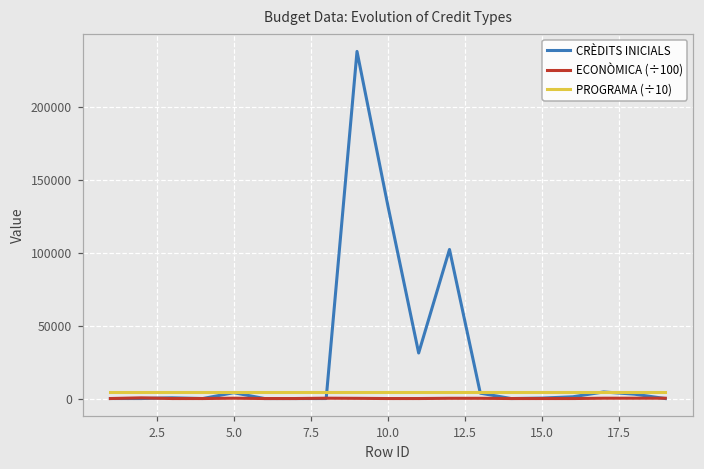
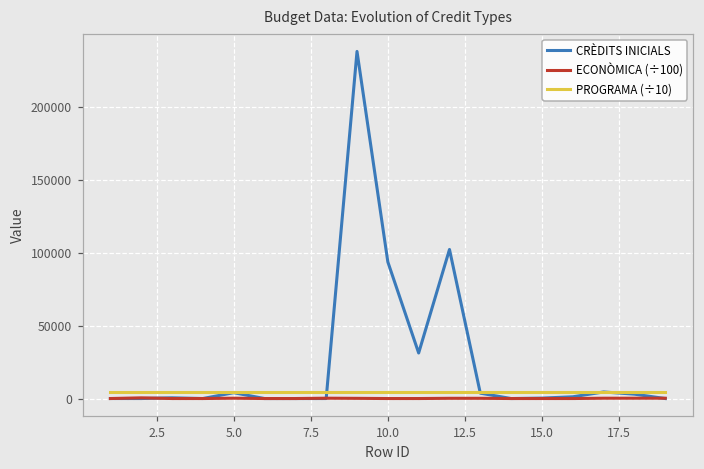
  {
    "CRÈDITS INICIALS": {
-     "10.0": 132000
+     "10.0": 94000
    },
    "ECONÒMICA (÷100)": {
      "5.0": 0,
      "10.0": 0
    },
    "PROGRAMA (÷10)": {
      "10.0": 4000,
      "15.0": 4000
    }
  }
